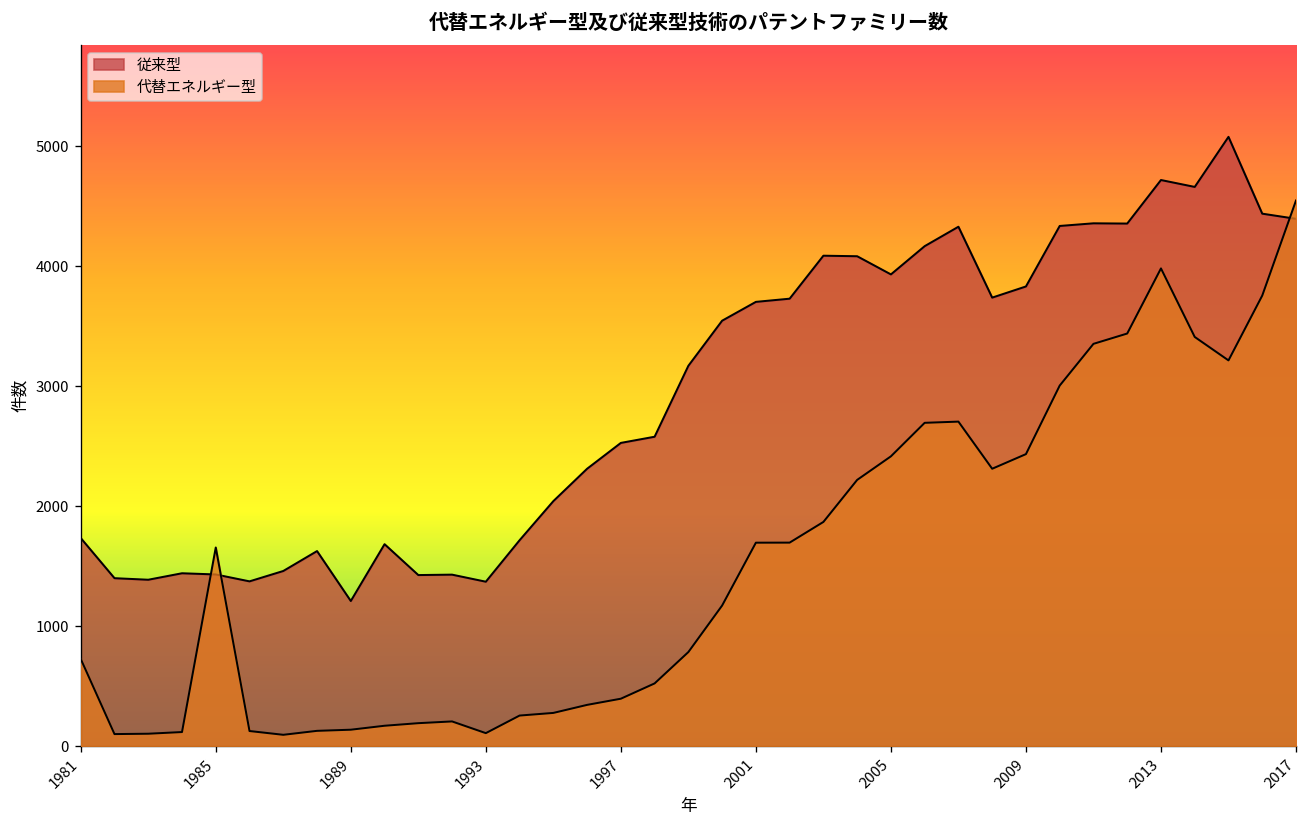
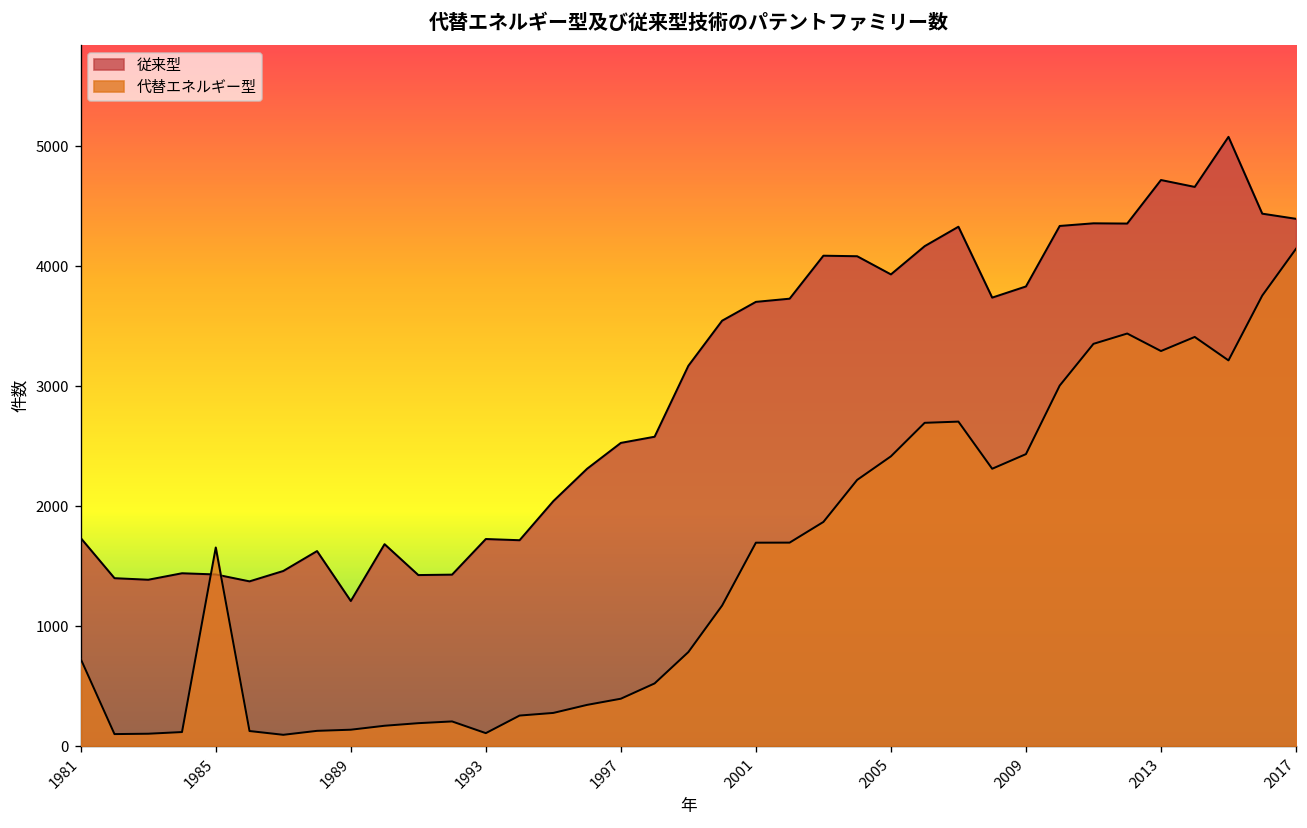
  {
    "従来型": {
      "1981": 1700,
      "1985": 1400,
      "1989": 1200,
-     "1993": 1400,
+     "1993": 1700,
      "1997": 2500,
      "2001": 3700,
      "2005": 3900,
      "2009": 3800,
      "2013": 4700,
      "2017": 4400
    },
    "代替エネルギー型": {
      "1981": 700,
      "1985": 1700,
      "1989": 100,
      "1993": 100,
      "1997": 400,
      "2001": 1700,
      "2005": 2400,
      "2009": 2400,
-     "2013": 4000,
-     "2017": 4500
+     "2013": 3300,
+     "2017": 4100
    }
  }
